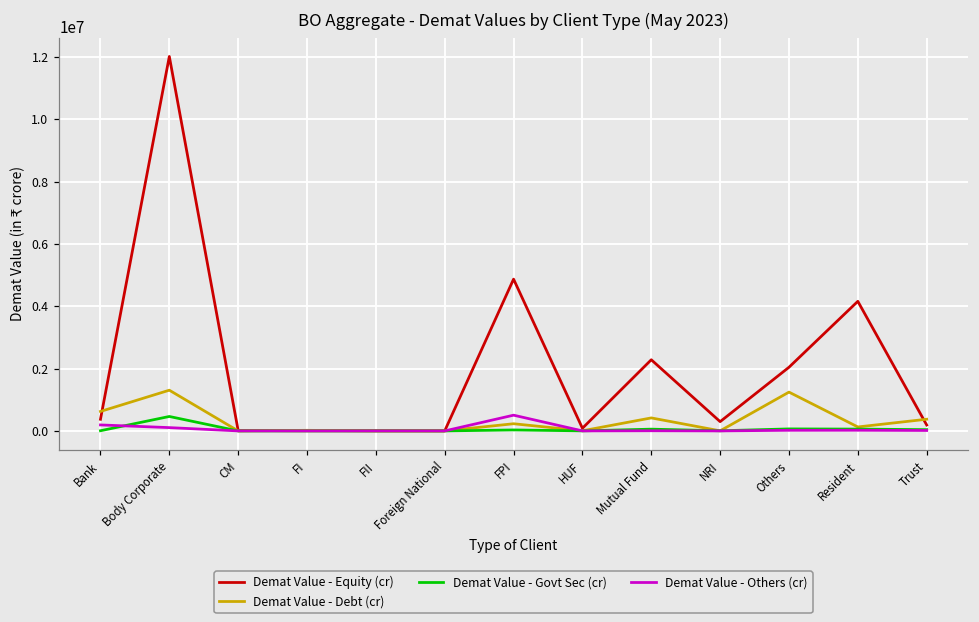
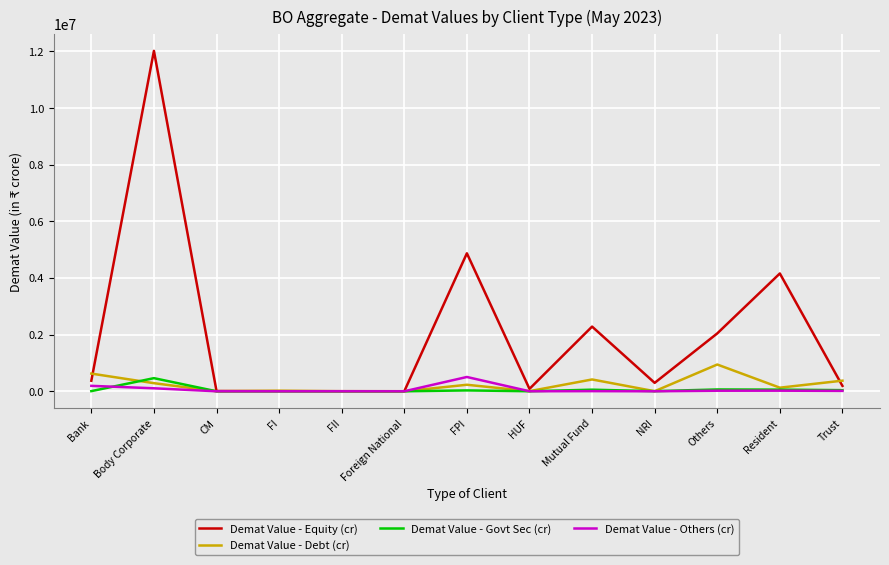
  {
    "Demat Value - Equity (cr)": {
      "Bank": 400000,
      "Body Corporate": 12000000,
      "FPI": 4900000,
      "Mutual Fund": 2300000,
      "NRI": 300000,
      "Others": 2000000,
      "Resident": 4200000,
      "Trust": 200000
    },
    "Demat Value - Debt (cr)": {
      "Bank": 600000,
-     "Body Corporate": 1300000,
+     "Body Corporate": 300000,
      "FPI": 200000,
      "Mutual Fund": 400000,
-     "Others": 1200000,
+     "Others": 900000,
      "Trust": 400000
    },
    "Demat Value - Govt Sec (cr)": {
      "Bank": 0,
      "Body Corporate": 500000,
      "FPI": 0
    },
    "Demat Value - Others (cr)": {
      "Bank": 200000,
      "Body Corporate": 100000,
      "FPI": 500000
    }
  }
